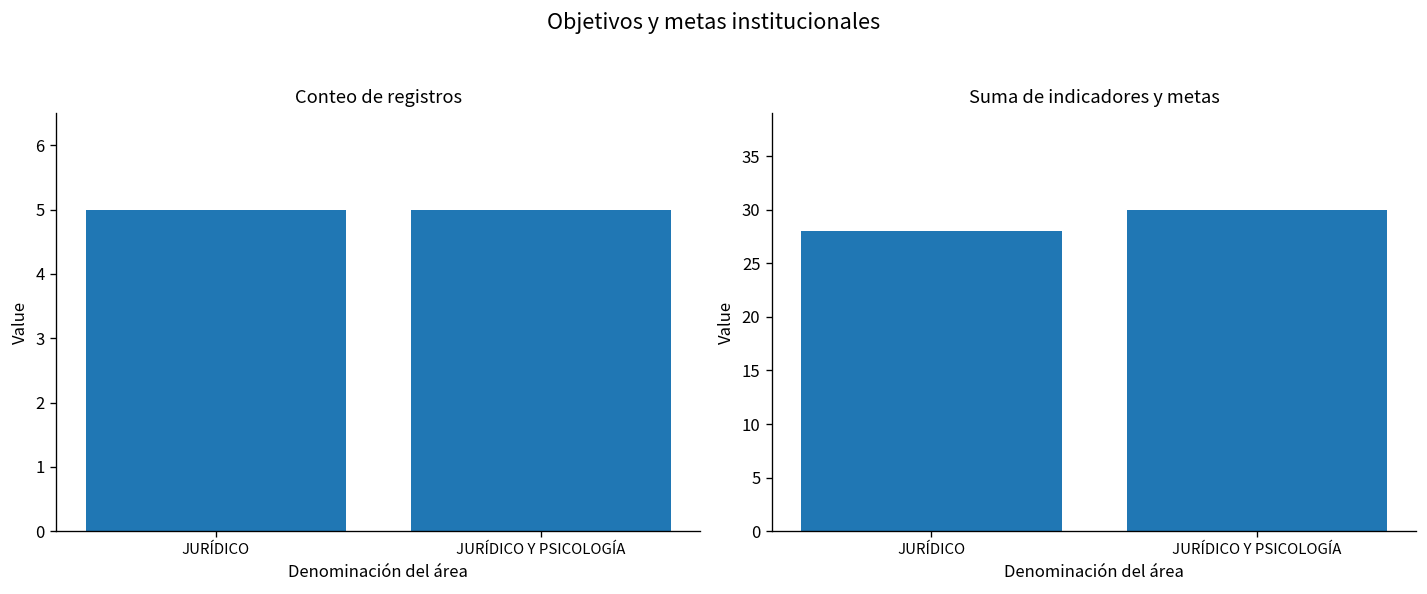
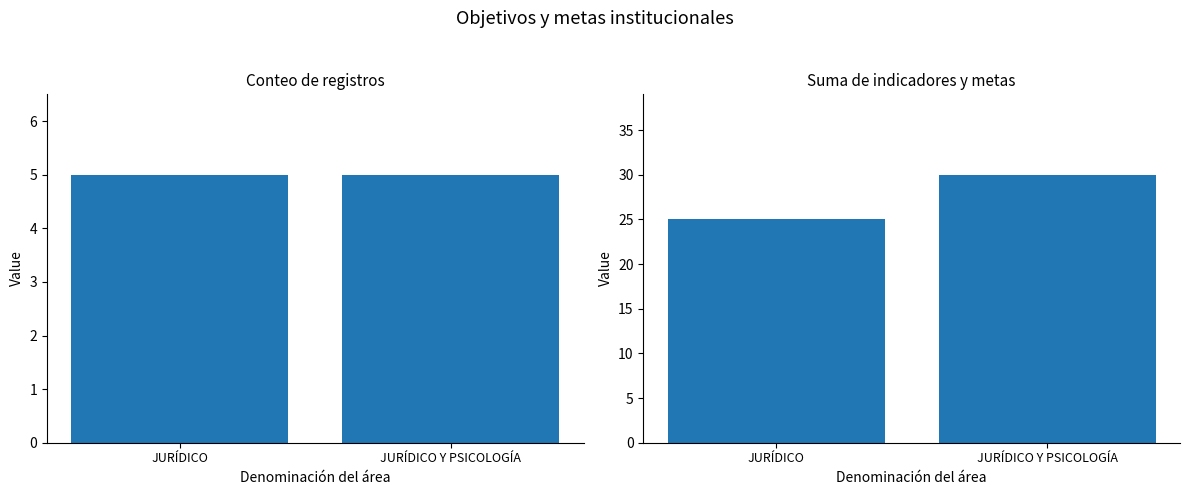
  {
    "Conteo de registros": {
      "JURÍDICO": 5.0,
      "JURÍDICO Y PSICOLOGÍA": 5.0
    },
    "Suma de indicadores y metas": {
-     "JURÍDICO": 28,
+     "JURÍDICO": 25,
      "JURÍDICO Y PSICOLOGÍA": 30
    }
  }
